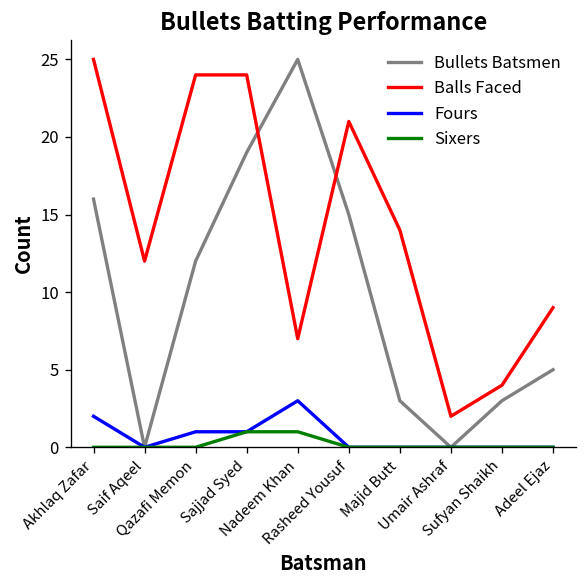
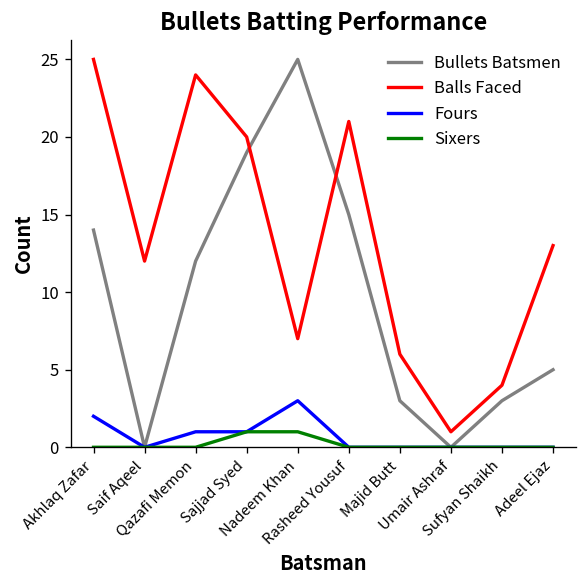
  {
    "Bullets Batsmen": {
-     "Akhlaq Zafar": 16,
+     "Akhlaq Zafar": 14,
      "Qazafi Memon": 12,
      "Sajjad Syed": 19,
      "Nadeem Khan": 25,
      "Rasheed Yousuf": 15,
      "Majid Butt": 3,
      "Sufyan Shaikh": 3,
      "Adeel Ejaz": 5
    },
    "Balls Faced": {
      "Akhlaq Zafar": 25,
      "Saif Aqeel": 12,
      "Qazafi Memon": 24,
-     "Sajjad Syed": 24,
+     "Sajjad Syed": 20,
      "Nadeem Khan": 7,
      "Rasheed Yousuf": 21,
-     "Majid Butt": 14,
-     "Umair Ashraf": 2,
+     "Majid Butt": 6,
+     "Umair Ashraf": 1,
      "Sufyan Shaikh": 4,
-     "Adeel Ejaz": 9
+     "Adeel Ejaz": 13
    },
    "Fours": {
      "Akhlaq Zafar": 2,
      "Qazafi Memon": 1,
      "Nadeem Khan": 3
    },
    "Sixers": {
      "Akhlaq Zafar": 0,
      "Qazafi Memon": 0,
      "Nadeem Khan": 1
    }
  }
